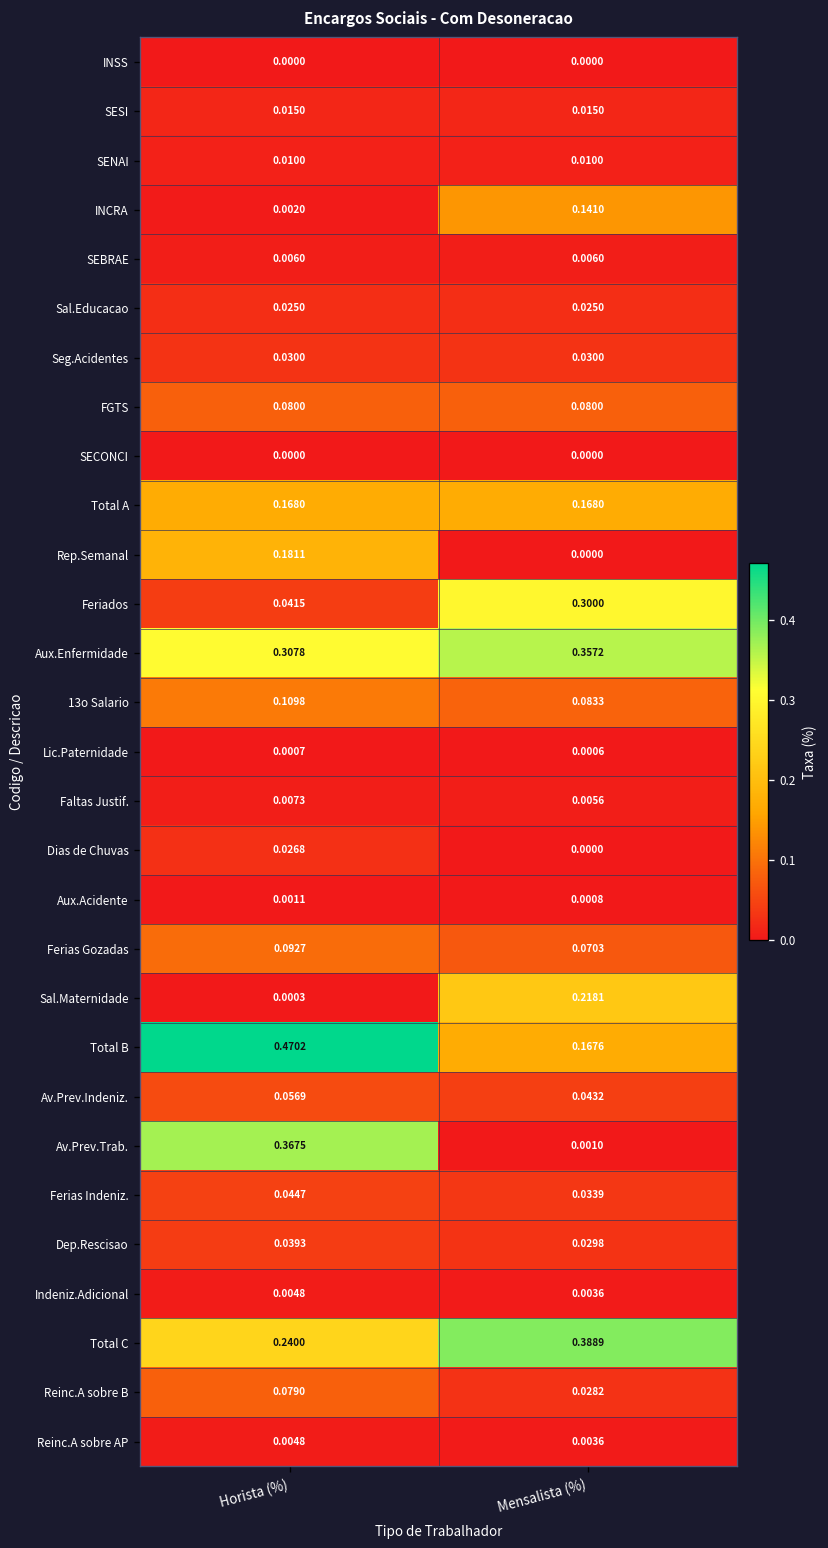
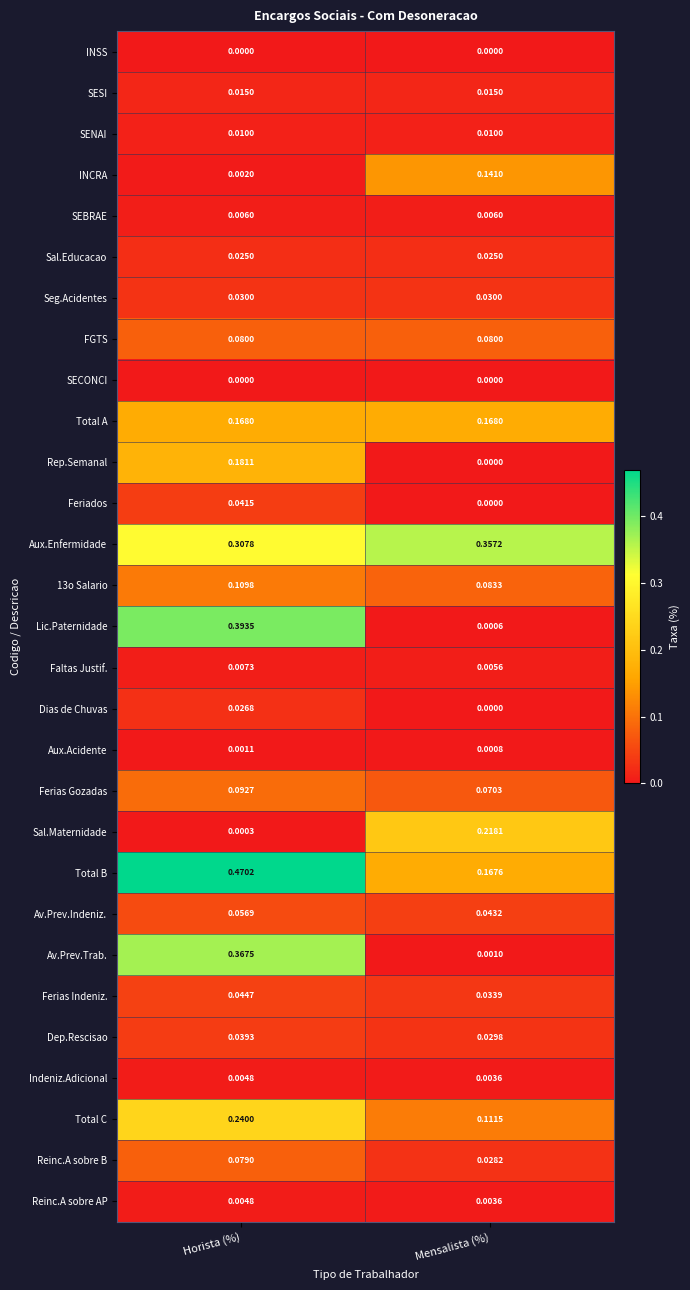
  {
    "INSS": {
      "Horista (%)": 0.0000,
      "Mensalista (%)": 0.0000
    },
    "SESI": {
      "Horista (%)": 0.0150,
      "Mensalista (%)": 0.0150
    },
    "SENAI": {
      "Horista (%)": 0.0100,
      "Mensalista (%)": 0.0100
    },
    "INCRA": {
      "Horista (%)": 0.0020,
      "Mensalista (%)": 0.1410
    },
    "SEBRAE": {
      "Horista (%)": 0.0060,
      "Mensalista (%)": 0.0060
    },
    "Sal.Educacao": {
      "Horista (%)": 0.0250,
      "Mensalista (%)": 0.0250
    },
    "Seg.Acidentes": {
      "Horista (%)": 0.0300,
      "Mensalista (%)": 0.0300
    },
    "FGTS": {
      "Horista (%)": 0.0800,
      "Mensalista (%)": 0.0800
    },
    "SECONCI": {
      "Horista (%)": 0.0000,
      "Mensalista (%)": 0.0000
    },
    "Total A": {
      "Horista (%)": 0.1680,
      "Mensalista (%)": 0.1680
    },
    "Rep.Semanal": {
      "Horista (%)": 0.1811,
      "Mensalista (%)": 0.0000
    },
    "Feriados": {
      "Horista (%)": 0.0415,
-     "Mensalista (%)": 0.3000
+     "Mensalista (%)": 0.0000
    },
    "Aux.Enfermidade": {
      "Horista (%)": 0.3078,
      "Mensalista (%)": 0.3572
    },
    "13o Salario": {
      "Horista (%)": 0.1098,
      "Mensalista (%)": 0.0833
    },
    "Lic.Paternidade": {
-     "Horista (%)": 0.0007,
+     "Horista (%)": 0.3935,
      "Mensalista (%)": 0.0006
    },
    "Faltas Justif.": {
      "Horista (%)": 0.0073,
      "Mensalista (%)": 0.0056
    },
    "Dias de Chuvas": {
      "Horista (%)": 0.0268,
      "Mensalista (%)": 0.0000
    },
    "Aux.Acidente": {
      "Horista (%)": 0.0011,
      "Mensalista (%)": 0.0008
    },
    "Ferias Gozadas": {
      "Horista (%)": 0.0927,
      "Mensalista (%)": 0.0703
    },
    "Sal.Maternidade": {
      "Horista (%)": 0.0003,
      "Mensalista (%)": 0.2181
    },
    "Total B": {
      "Horista (%)": 0.4702,
      "Mensalista (%)": 0.1676
    },
    "Av.Prev.Indeniz.": {
      "Horista (%)": 0.0569,
      "Mensalista (%)": 0.0432
    },
    "Av.Prev.Trab.": {
      "Horista (%)": 0.3675,
      "Mensalista (%)": 0.0010
    },
    "Ferias Indeniz.": {
      "Horista (%)": 0.0447,
      "Mensalista (%)": 0.0339
    },
    "Dep.Rescisao": {
      "Horista (%)": 0.0393,
      "Mensalista (%)": 0.0298
    },
    "Indeniz.Adicional": {
      "Horista (%)": 0.0048,
      "Mensalista (%)": 0.0036
    },
    "Total C": {
      "Horista (%)": 0.2400,
-     "Mensalista (%)": 0.3889
+     "Mensalista (%)": 0.1115
    },
    "Reinc.A sobre B": {
      "Horista (%)": 0.0790,
      "Mensalista (%)": 0.0282
    },
    "Reinc.A sobre AP": {
      "Horista (%)": 0.0048,
      "Mensalista (%)": 0.0036
    }
  }
